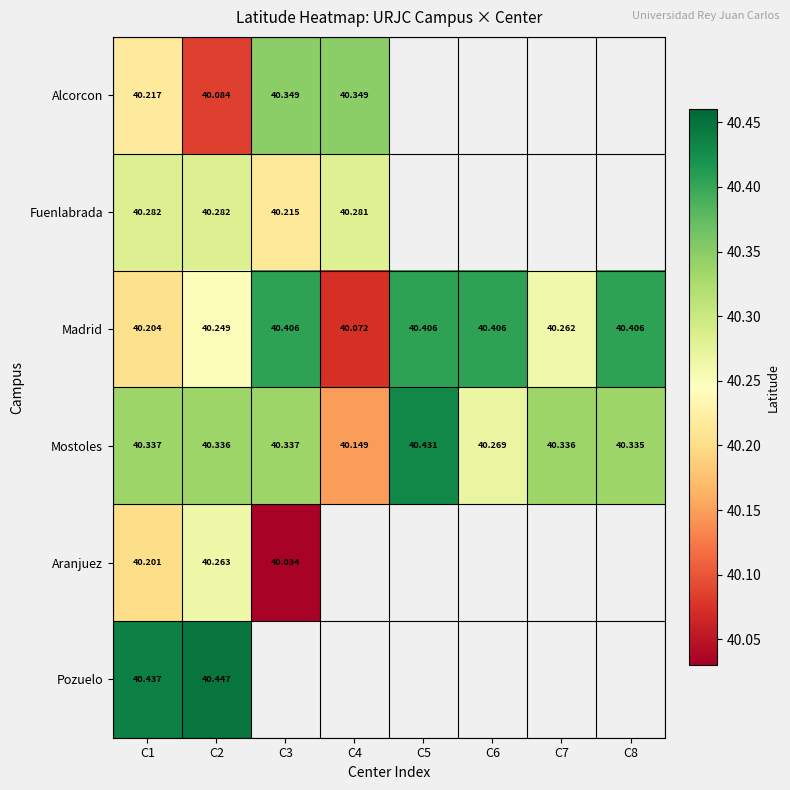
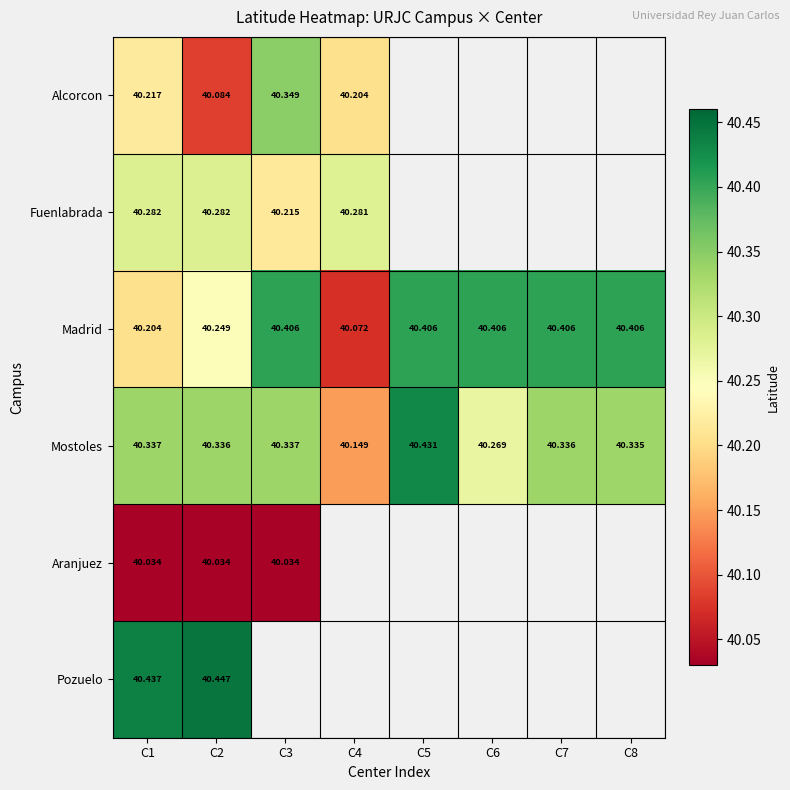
  {
    "Alcorcon": {
      "C1": 40.217,
      "C2": 40.084,
      "C3": 40.349,
-     "C4": 40.349
+     "C4": 40.204
    },
    "Fuenlabrada": {
      "C1": 40.282,
      "C2": 40.282,
      "C3": 40.215,
      "C4": 40.281
    },
    "Madrid": {
      "C1": 40.204,
      "C2": 40.249,
      "C3": 40.406,
      "C4": 40.072,
      "C5": 40.406,
      "C6": 40.406,
-     "C7": 40.262,
+     "C7": 40.406,
      "C8": 40.406
    },
    "Mostoles": {
      "C1": 40.337,
      "C2": 40.336,
      "C3": 40.337,
      "C4": 40.149,
      "C5": 40.431,
      "C6": 40.269,
      "C7": 40.336,
      "C8": 40.335
    },
    "Aranjuez": {
-     "C1": 40.201,
-     "C2": 40.263,
+     "C1": 40.034,
+     "C2": 40.034,
      "C3": 40.034
    },
    "Pozuelo": {
      "C1": 40.437,
      "C2": 40.447
    }
  }
